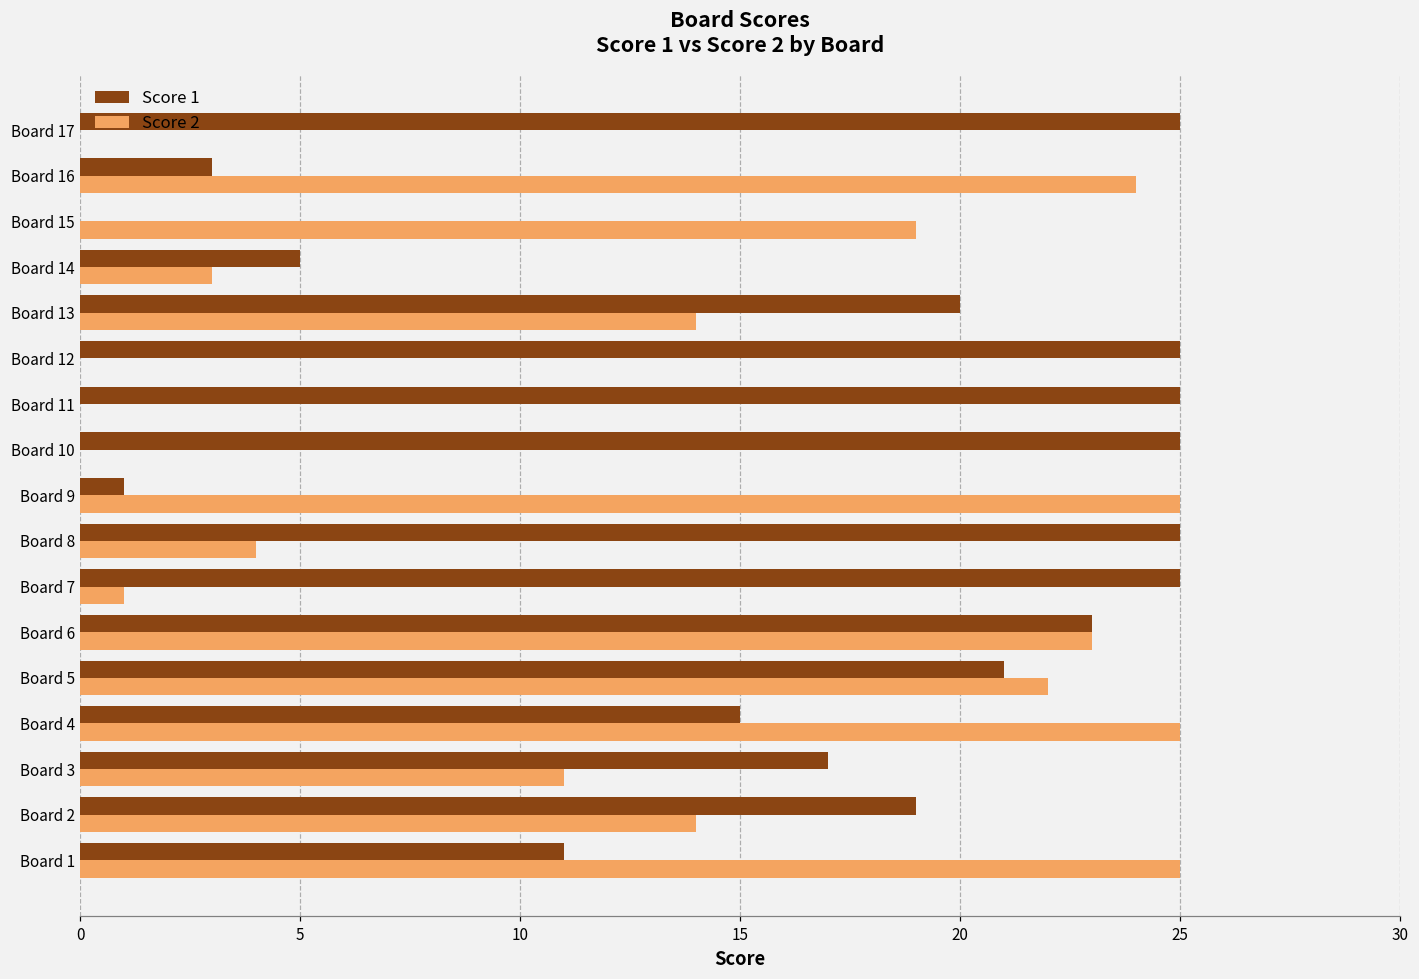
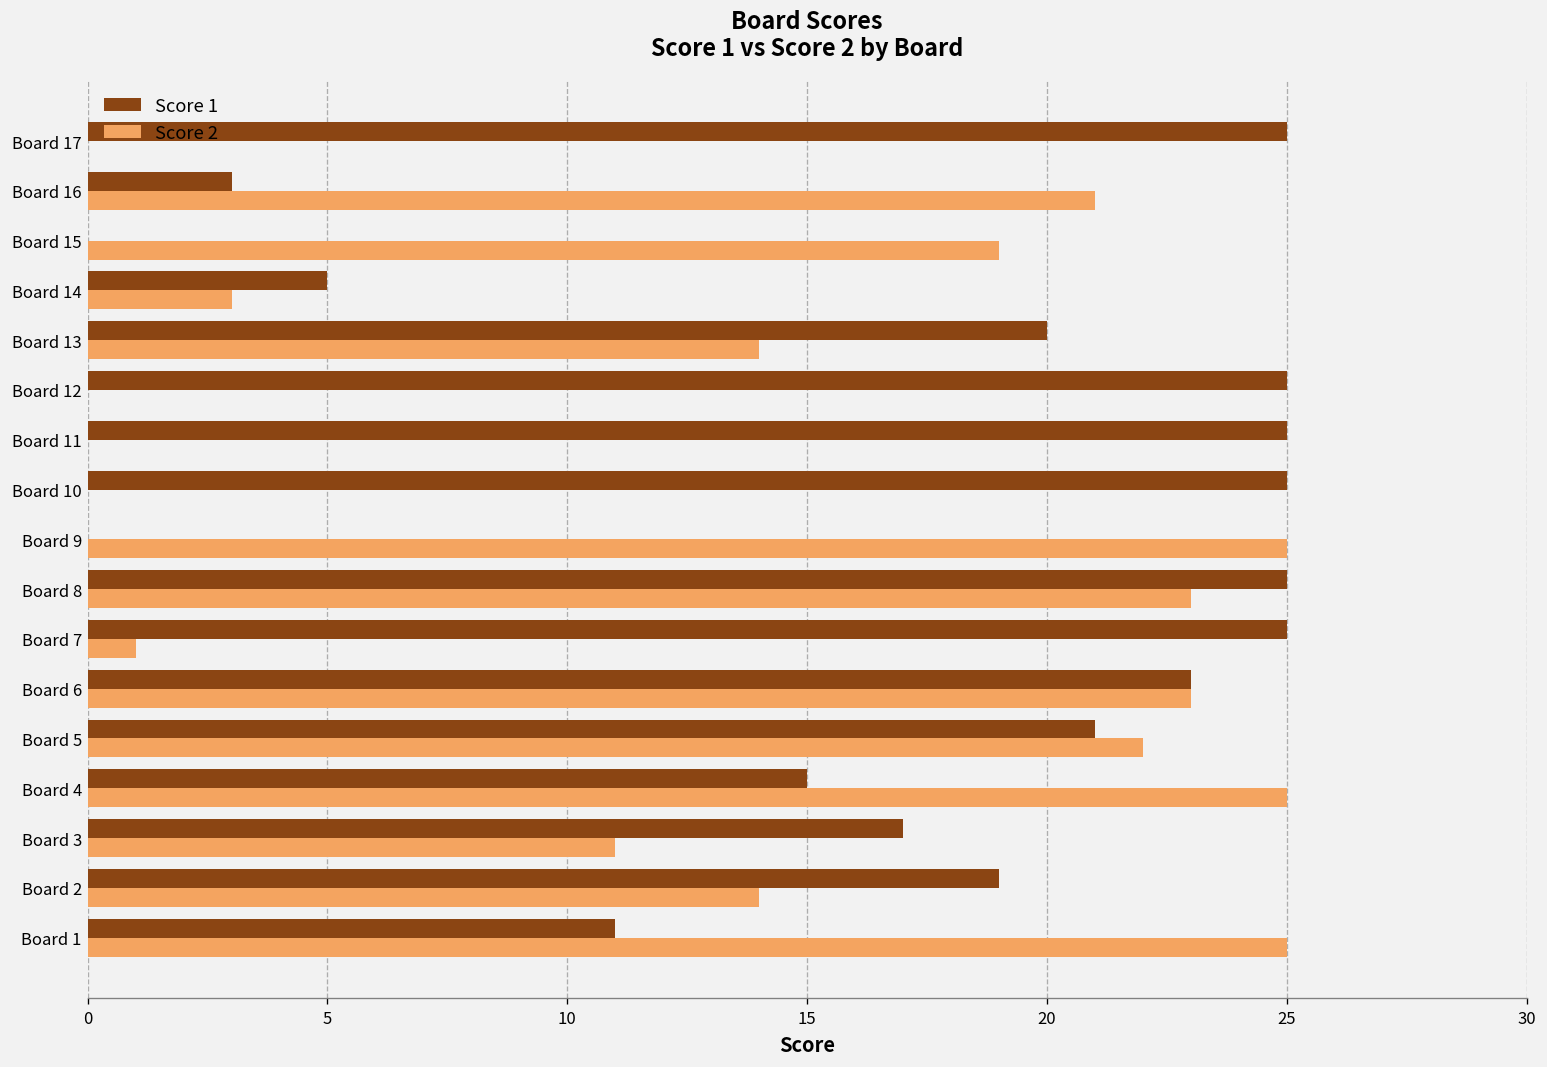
  {
    "Score 1": {
      "Board 17": 25,
      "Board 16": 3,
      "Board 15": 0,
      "Board 14": 5,
      "Board 13": 20,
      "Board 12": 25,
      "Board 11": 25,
      "Board 10": 25,
-     "Board 9": 1,
+     "Board 9": 0,
      "Board 8": 25,
      "Board 7": 25,
      "Board 6": 23,
      "Board 5": 21,
      "Board 4": 15,
      "Board 3": 17,
      "Board 2": 19,
      "Board 1": 11
    },
    "Score 2": {
      "Board 17": 0,
-     "Board 16": 24,
+     "Board 16": 21,
      "Board 15": 19,
      "Board 14": 3,
      "Board 13": 14,
      "Board 12": 0,
      "Board 11": 0,
      "Board 10": 0,
      "Board 9": 25,
-     "Board 8": 4,
+     "Board 8": 23,
      "Board 7": 1,
      "Board 6": 23,
      "Board 5": 22,
      "Board 4": 25,
      "Board 3": 11,
      "Board 2": 14,
      "Board 1": 25
    }
  }
